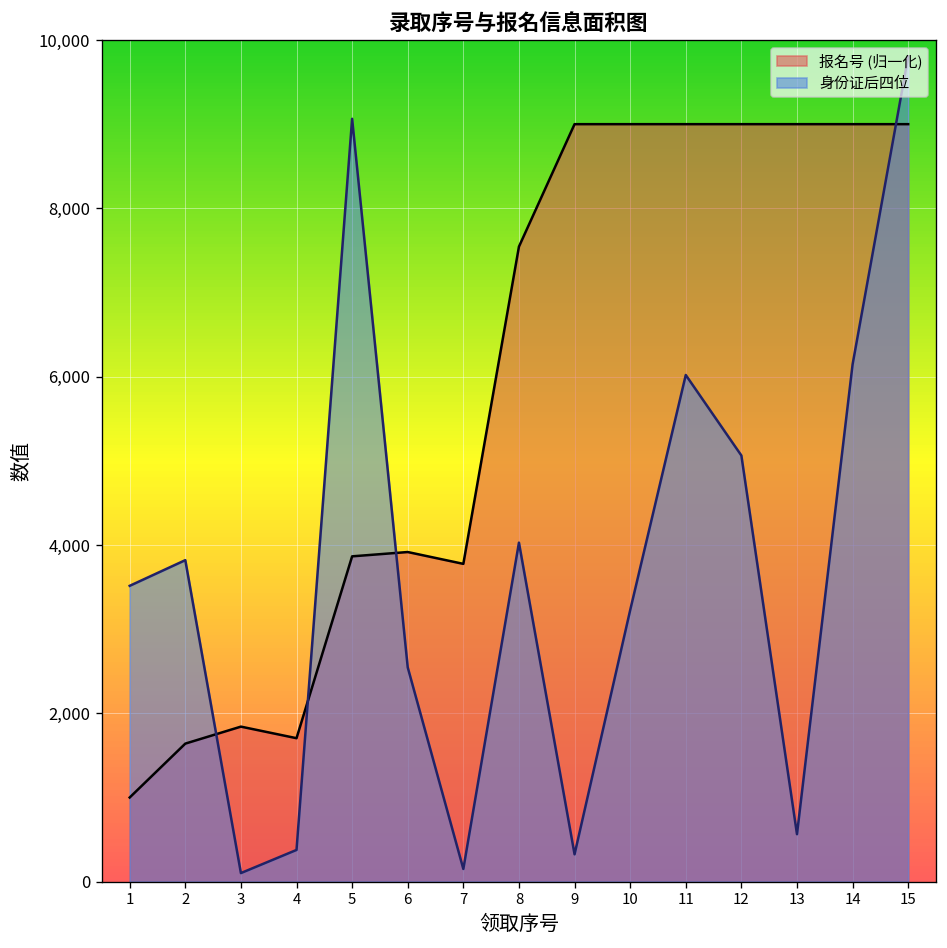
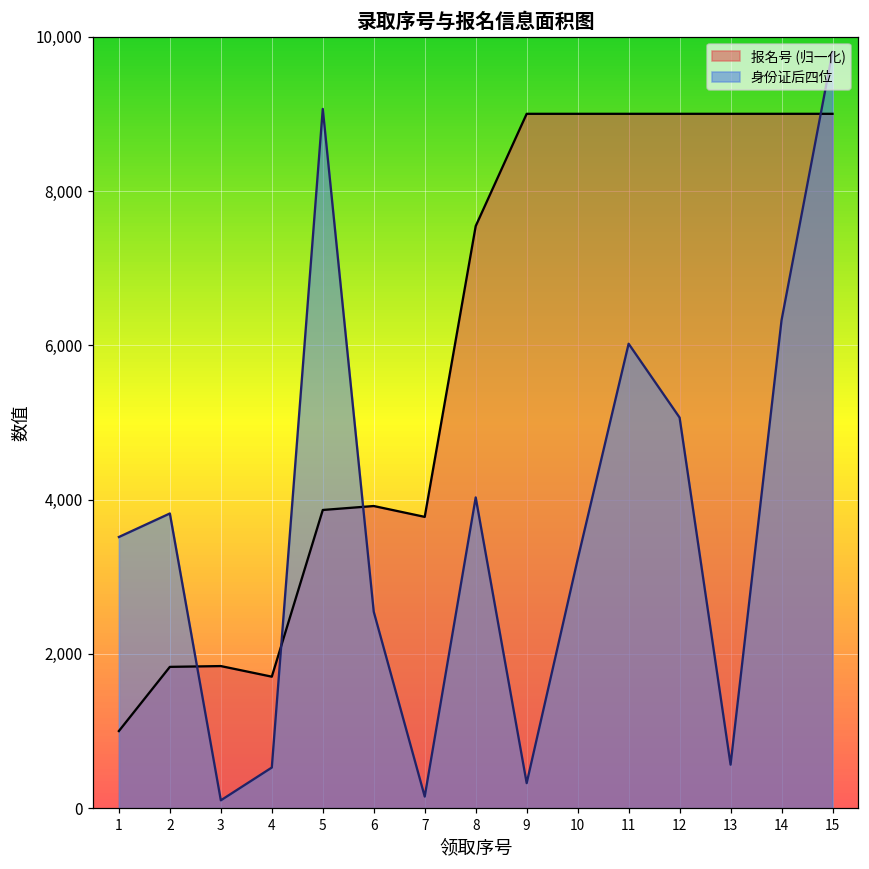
  {
    "报名号 (归一化)": {
      "1": "1,000",
-     "2": "1,600",
+     "2": "1,800",
      "3": "1,800",
      "4": "1,700",
      "5": "3,900",
      "6": "3,900",
      "7": "3,800",
      "8": "7,500",
      "9": "9,000",
      "10": "9,000",
      "11": "9,000",
      "12": "9,000",
      "13": "9,000",
      "14": "9,000",
      "15": "9,000"
    },
    "身份证后四位": {
      "1": "3,500",
      "2": "3,800",
      "3": "100",
-     "4": "400",
+     "4": "500",
      "5": "9,100",
      "6": "2,500",
      "7": "200",
      "8": "4,000",
      "9": "300",
      "10": "3,200",
      "11": "6,000",
      "12": "5,100",
      "13": "600",
-     "14": "6,100"
+     "14": "6,300"
    }
  }
